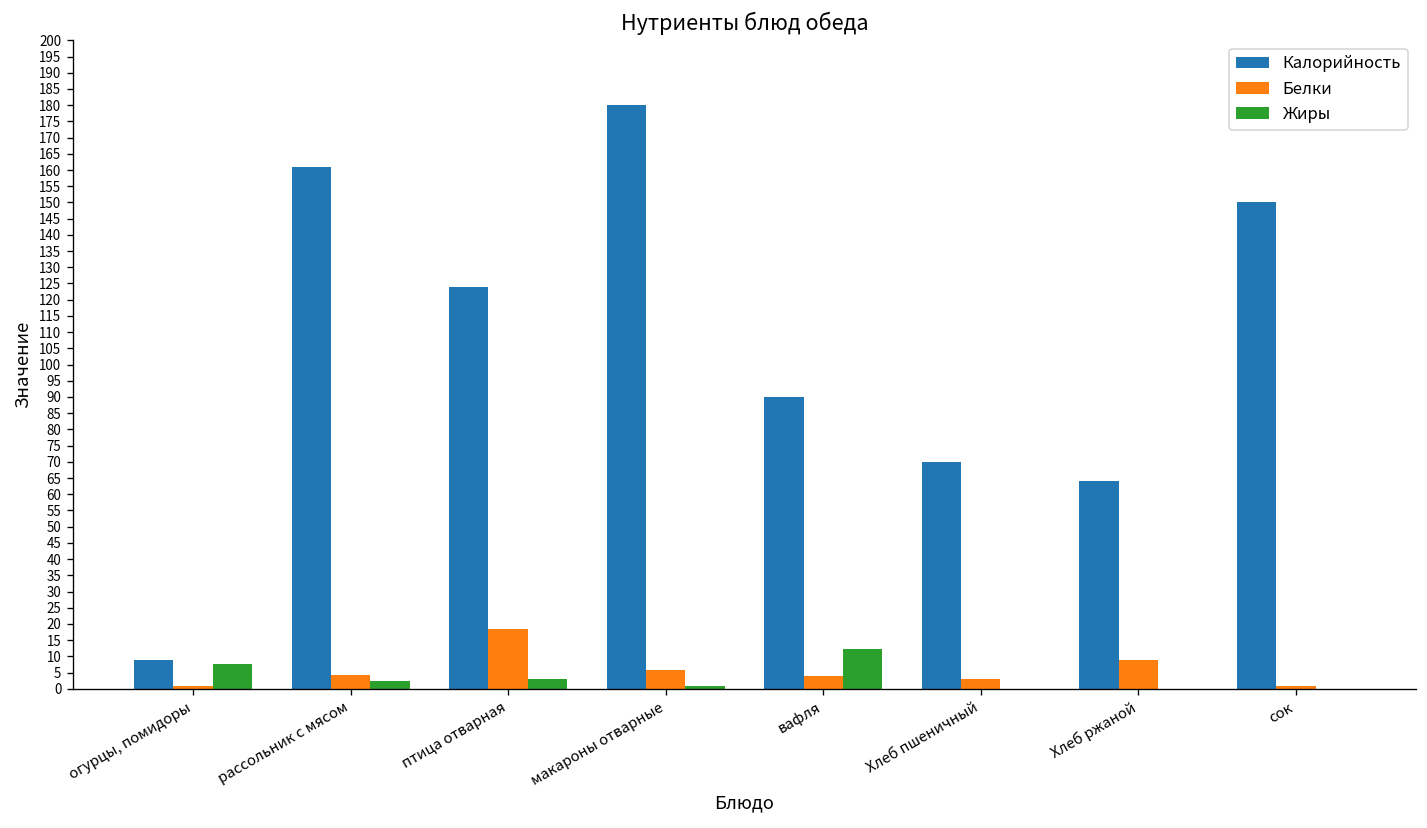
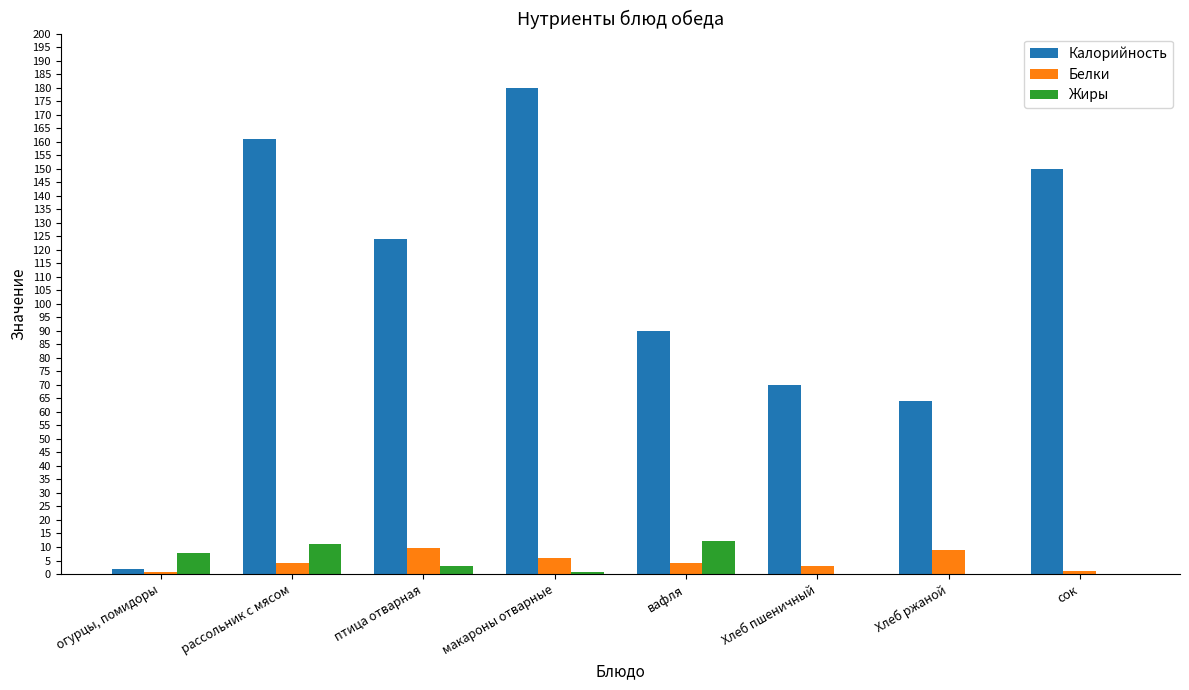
  {
    "Калорийность": {
-     "огурцы, помидоры": 9,
+     "огурцы, помидоры": 2,
      "рассольник с мясом": 161,
      "птица отварная": 124,
      "макароны отварные": 180,
      "вафля": 90,
      "Хлеб пшеничный": 70,
      "Хлеб ржаной": 64,
      "сок": 150
    },
    "Белки": {
      "рассольник с мясом": 4,
-     "птица отварная": 18,
+     "птица отварная": 10,
      "макароны отварные": 6,
      "вафля": 4,
      "Хлеб пшеничный": 3,
      "Хлеб ржаной": 9,
      "сок": 1
    },
    "Жиры": {
      "огурцы, помидоры": 8,
-     "рассольник с мясом": 2,
+     "рассольник с мясом": 11,
      "птица отварная": 3,
      "вафля": 12,
      "Хлеб пшеничный": 0,
      "Хлеб ржаной": 0
    }
  }
